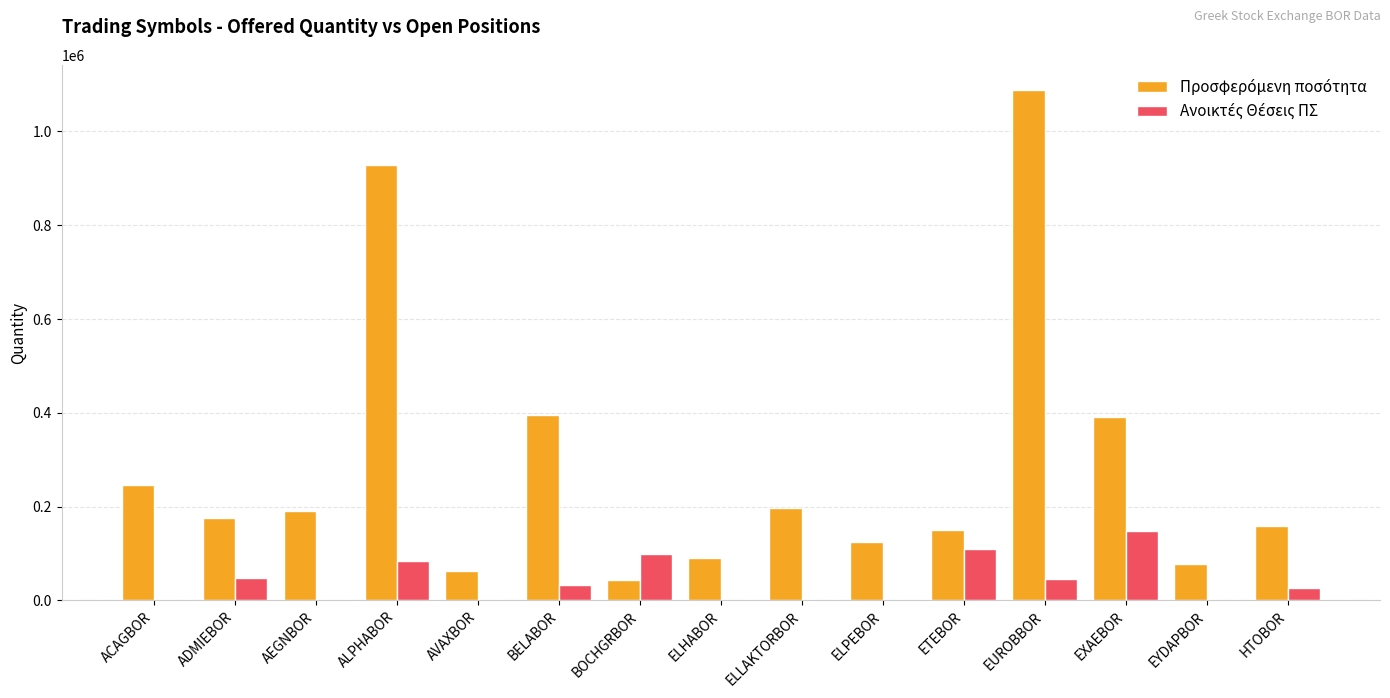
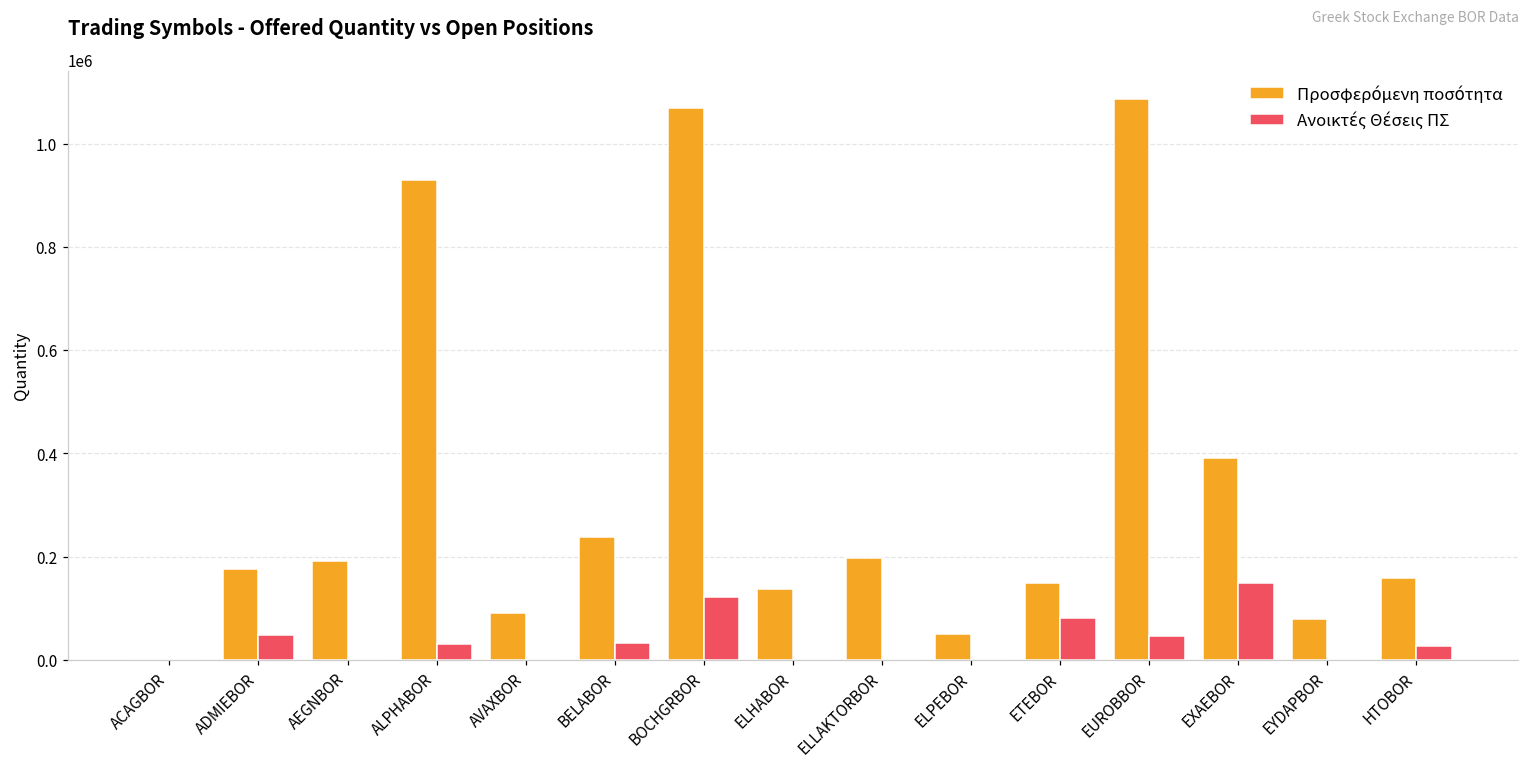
  {
    "Προσφερόμενη ποσότητα": {
-     "ACAGBOR": 250000,
+     "ACAGBOR": 0,
      "ADMIEBOR": 180000,
      "AEGNBOR": 190000,
      "ALPHABOR": 930000,
-     "AVAXBOR": 60000,
-     "BELABOR": 400000,
-     "BOCHGRBOR": 40000,
-     "ELHABOR": 90000,
+     "AVAXBOR": 90000,
+     "BELABOR": 240000,
+     "BOCHGRBOR": 1070000,
+     "ELHABOR": 140000,
      "ELLAKTORBOR": 200000,
-     "ELPEBOR": 120000,
+     "ELPEBOR": 50000,
      "ETEBOR": 150000,
      "EUROBBOR": 1090000,
      "EXAEBOR": 390000,
      "EYDAPBOR": 80000,
      "HTOBOR": 160000
    },
    "Ανοικτές Θέσεις ΠΣ": {
      "ACAGBOR": 0,
      "ADMIEBOR": 50000,
      "AEGNBOR": 0,
-     "ALPHABOR": 80000,
+     "ALPHABOR": 30000,
      "AVAXBOR": 0,
      "BELABOR": 30000,
-     "BOCHGRBOR": 100000,
+     "BOCHGRBOR": 120000,
      "ELHABOR": 0,
      "ELLAKTORBOR": 0,
      "ELPEBOR": 0,
-     "ETEBOR": 110000,
+     "ETEBOR": 80000,
      "EUROBBOR": 50000,
      "EXAEBOR": 150000,
      "EYDAPBOR": 0,
      "HTOBOR": 30000
    }
  }
